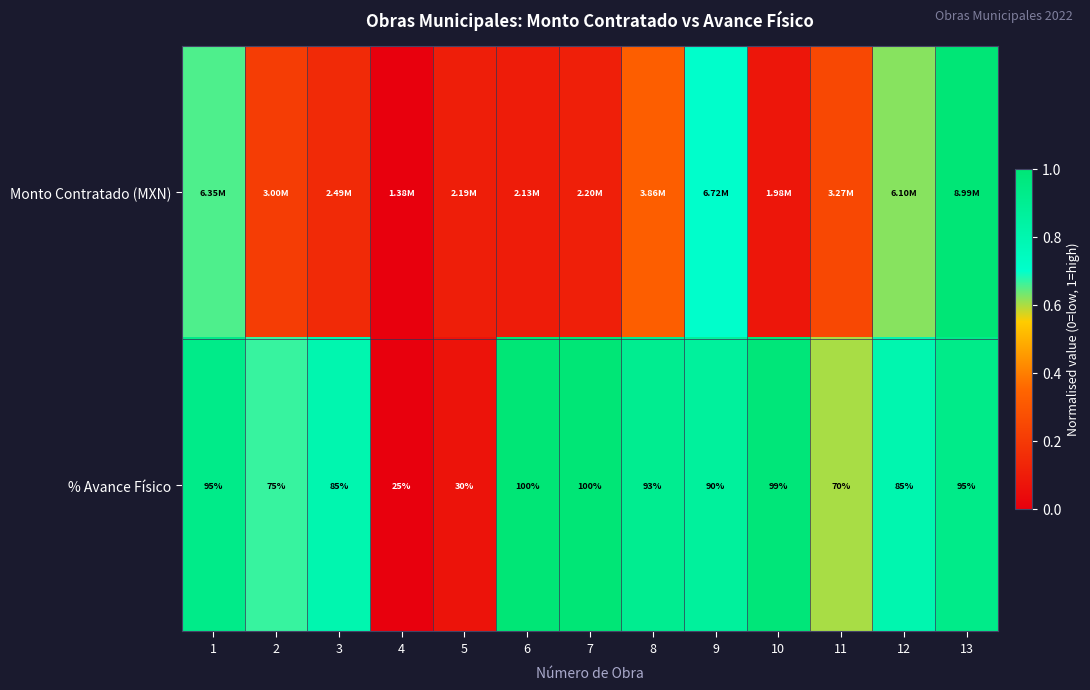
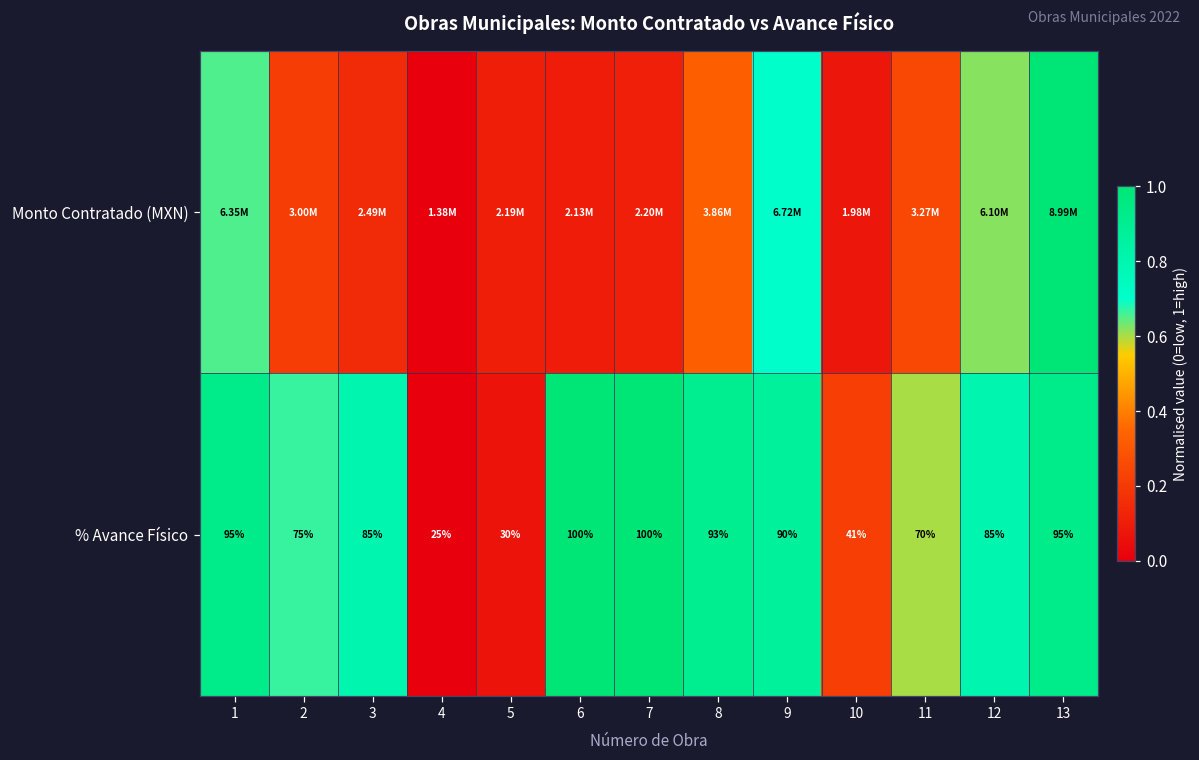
  {
    "Monto Contratado (MXN)": {
      "1": "6.35M",
      "2": "3.00M",
      "3": "2.49M",
      "4": "1.38M",
      "5": "2.19M",
      "6": "2.13M",
      "7": "2.20M",
      "8": "3.86M",
      "9": "6.72M",
      "10": "1.98M",
      "11": "3.27M",
      "12": "6.10M",
      "13": "8.99M"
    },
    "% Avance Físico": {
      "1": "95%",
      "2": "75%",
      "3": "85%",
      "4": "25%",
      "5": "30%",
      "6": "100%",
      "7": "100%",
      "8": "93%",
      "9": "90%",
-     "10": "99%",
+     "10": "41%",
      "11": "70%",
      "12": "85%",
      "13": "95%"
    }
  }
